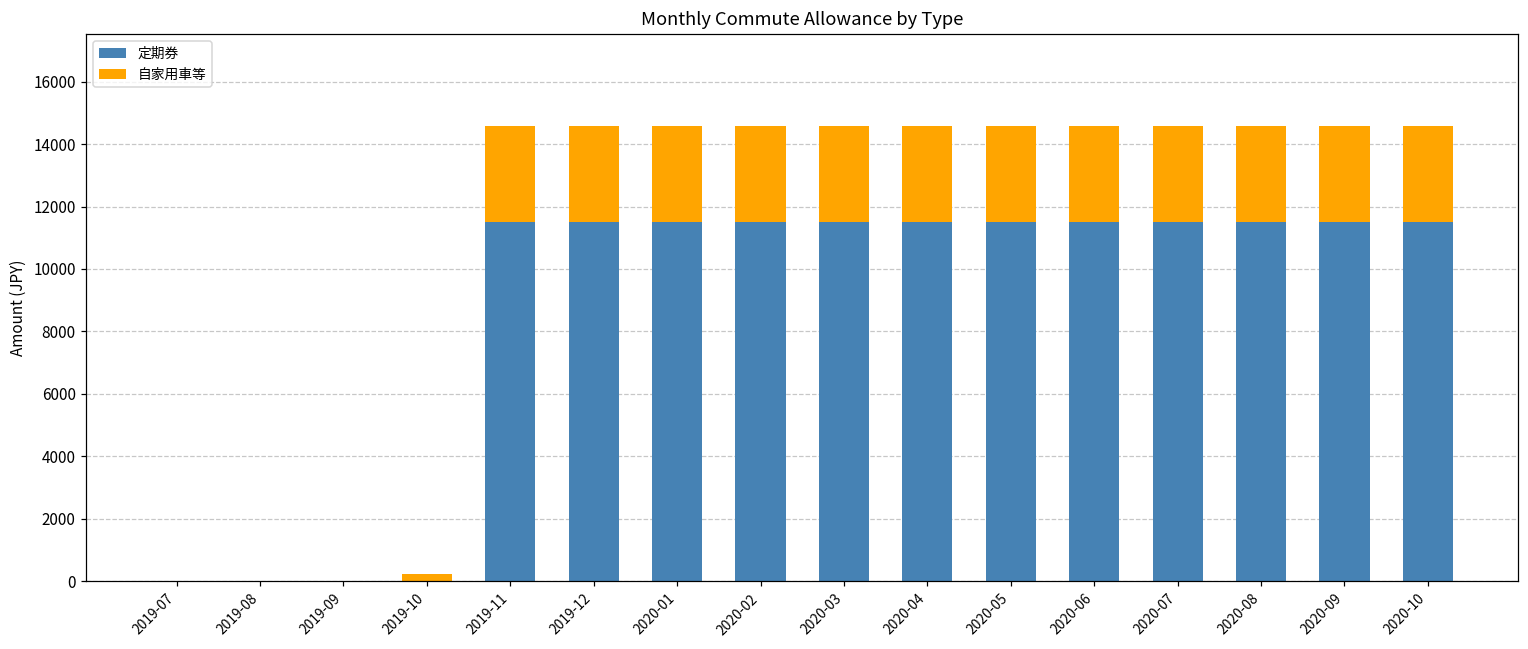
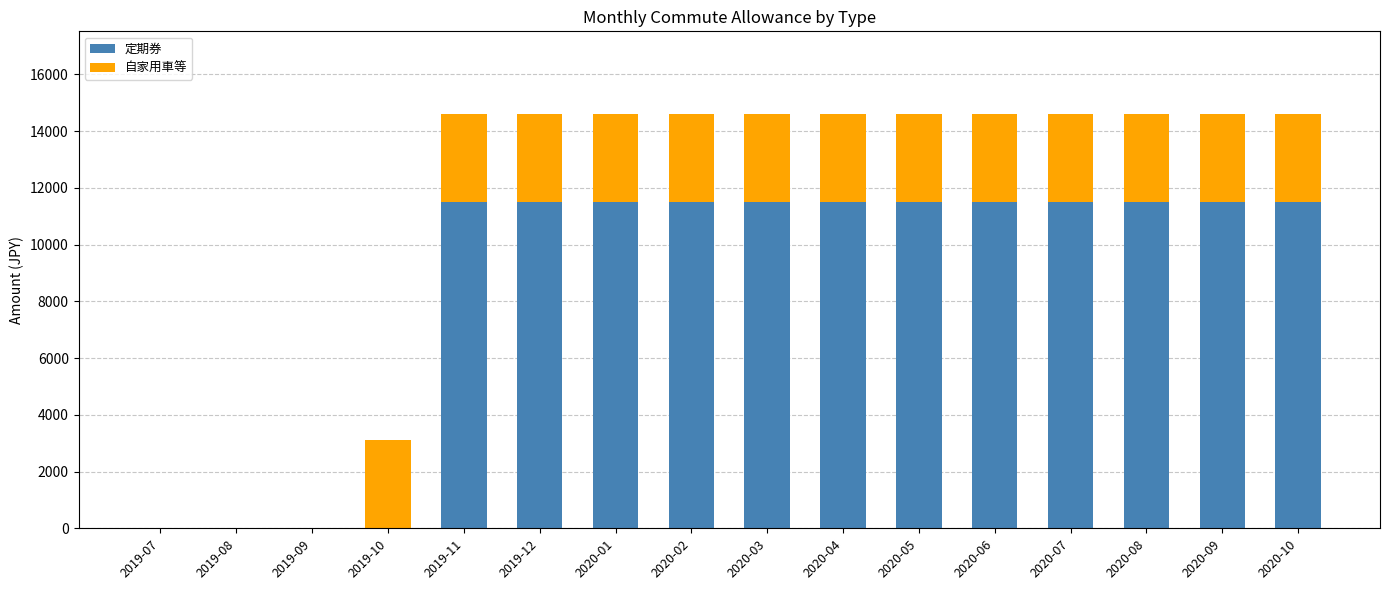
  {
    "定期券": {
      "2019-07": 0,
      "2019-08": 0,
      "2019-09": 0,
      "2019-10": 0,
      "2019-11": 11500,
      "2019-12": 11500,
      "2020-01": 11500,
      "2020-02": 11500,
      "2020-03": 11500,
      "2020-04": 11500,
      "2020-05": 11500,
      "2020-06": 11500,
      "2020-07": 11500,
      "2020-08": 11500,
      "2020-09": 11500,
      "2020-10": 11500
    },
    "自家用車等": {
      "2019-07": 0,
      "2019-08": 0,
      "2019-09": 0,
-     "2019-10": 200,
+     "2019-10": 3100,
      "2019-11": 3100,
      "2019-12": 3100,
      "2020-01": 3100,
      "2020-02": 3100,
      "2020-03": 3100,
      "2020-04": 3100,
      "2020-05": 3100,
      "2020-06": 3100,
      "2020-07": 3100,
      "2020-08": 3100,
      "2020-09": 3100,
      "2020-10": 3100
    }
  }
